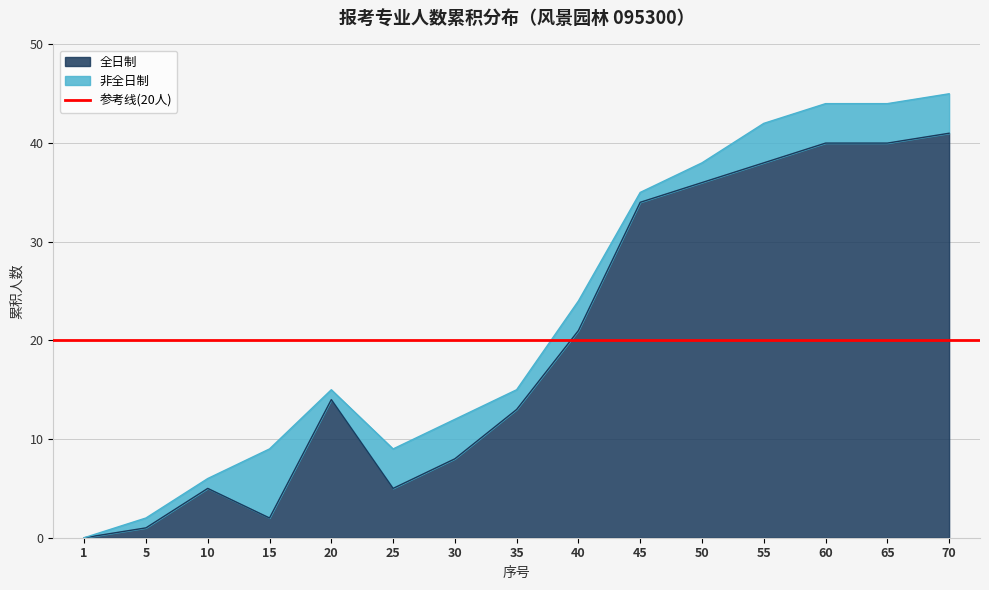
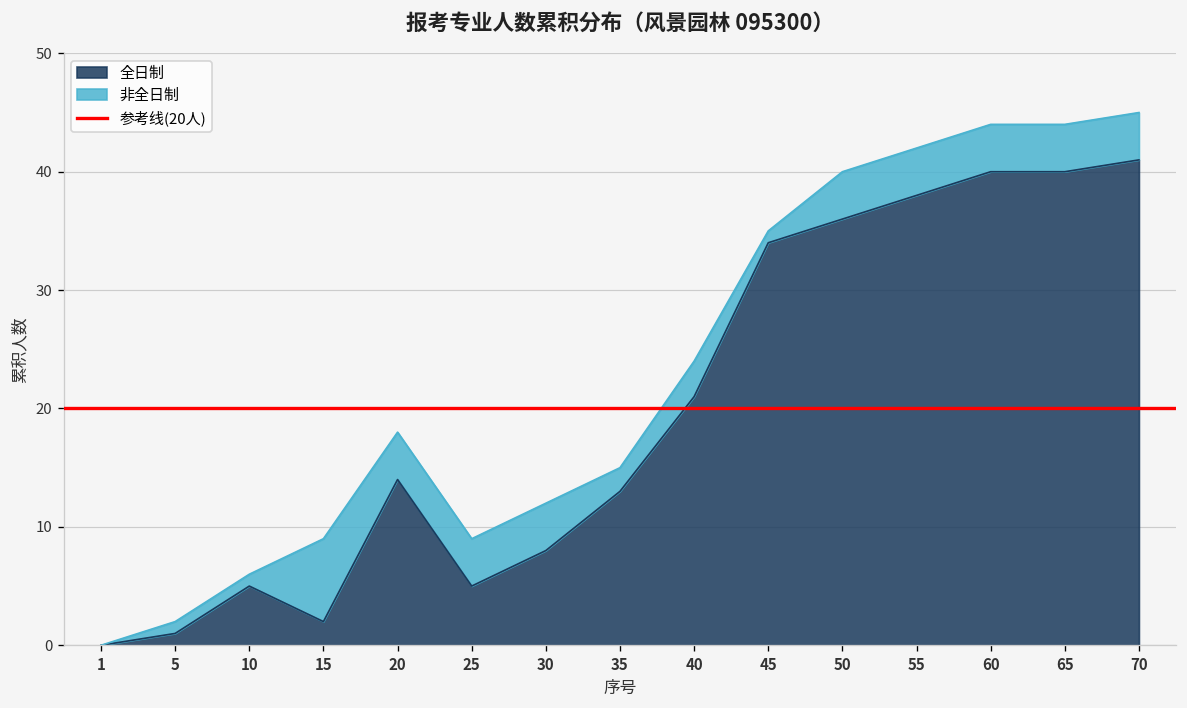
  {
    "全日制": {
      "5": 1,
      "10": 5,
      "15": 2,
      "20": 14,
      "25": 5,
      "30": 8,
      "35": 13,
      "40": 21,
      "45": 34,
      "50": 36,
      "55": 38,
      "60": 40,
      "65": 40,
      "70": 41
    },
    "非全日制": {
      "5": 1,
      "10": 1,
      "15": 7,
-     "20": 1,
+     "20": 4,
      "25": 4,
      "30": 4,
      "35": 2,
      "40": 3,
      "45": 1,
-     "50": 2,
+     "50": 4,
      "55": 4,
      "60": 4,
      "65": 4,
      "70": 4
    }
  }
